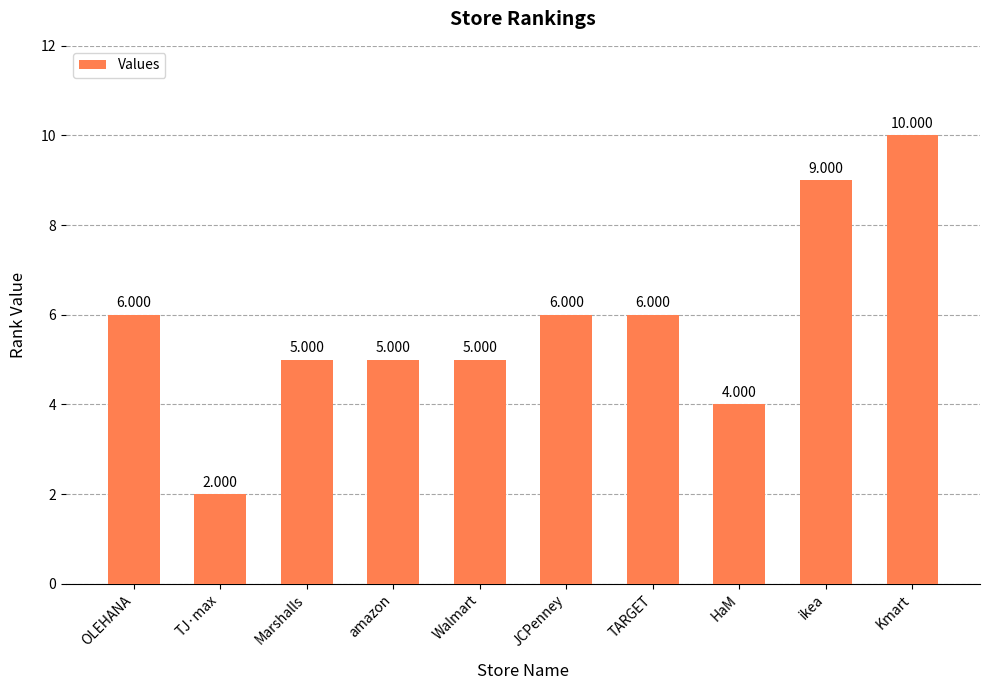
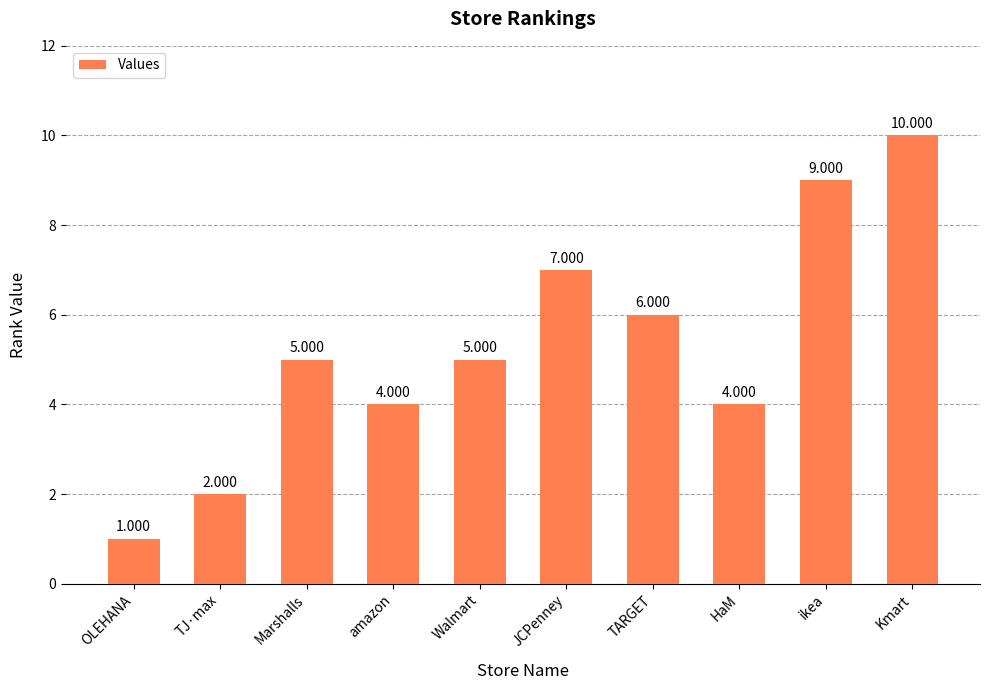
  {
-   "OLEHANA": 6.000,
+   "OLEHANA": 1.000,
    "TJ·max": 2.000,
    "Marshalls": 5.000,
-   "amazon": 5.000,
+   "amazon": 4.000,
    "Walmart": 5.000,
-   "JCPenney": 6.000,
+   "JCPenney": 7.000,
    "TARGET": 6.000,
    "HaM": 4.000,
    "ikea": 9.000,
    "Kmart": 10.000
  }
